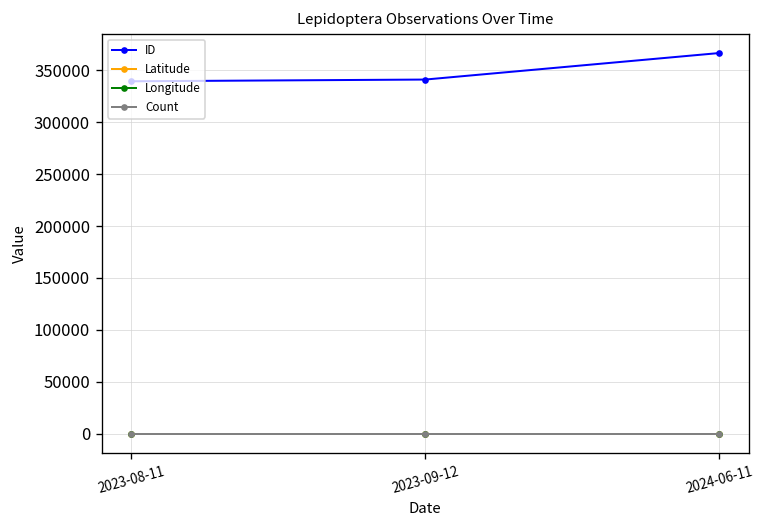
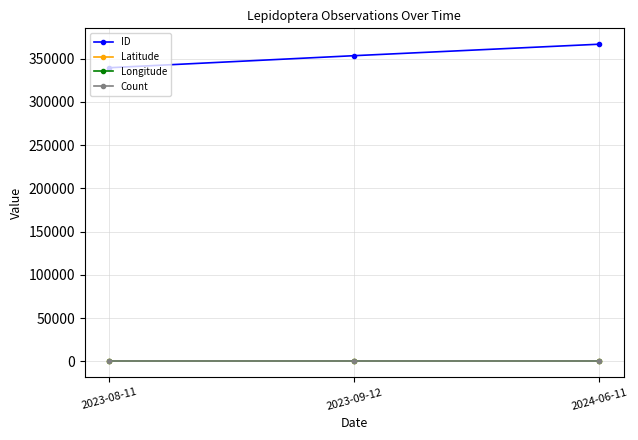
  {
    "ID": {
-     "2023-09-12": 340000,
+     "2023-09-12": 350000,
      "2024-06-11": 370000
    },
    "Count": {
      "2023-08-11": 0,
      "2023-09-12": 0,
      "2024-06-11": 0
    }
  }
